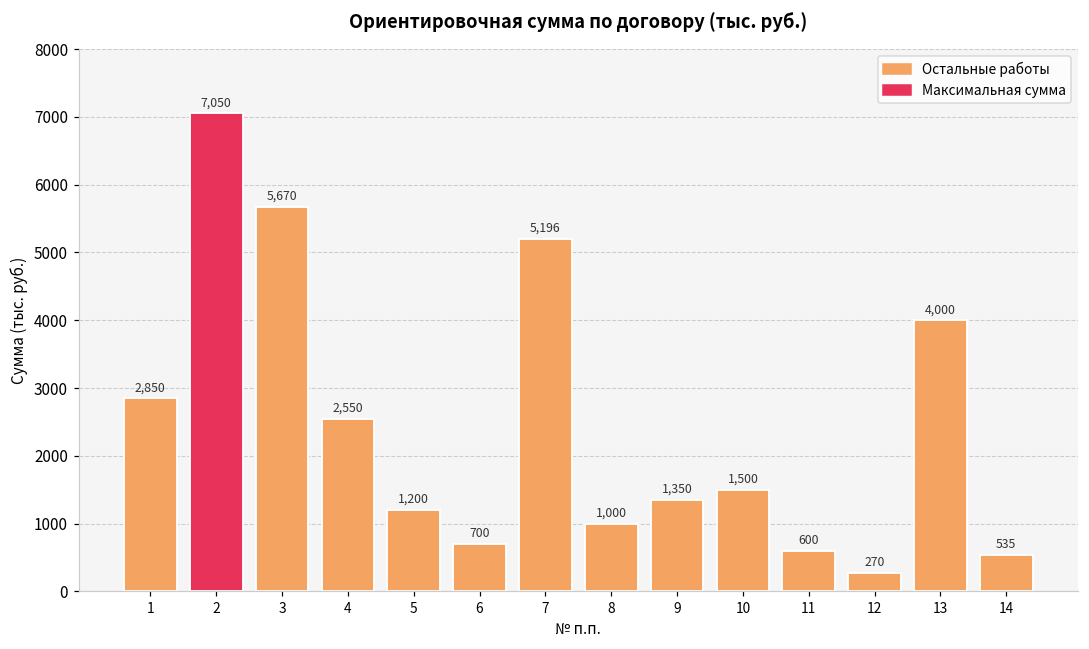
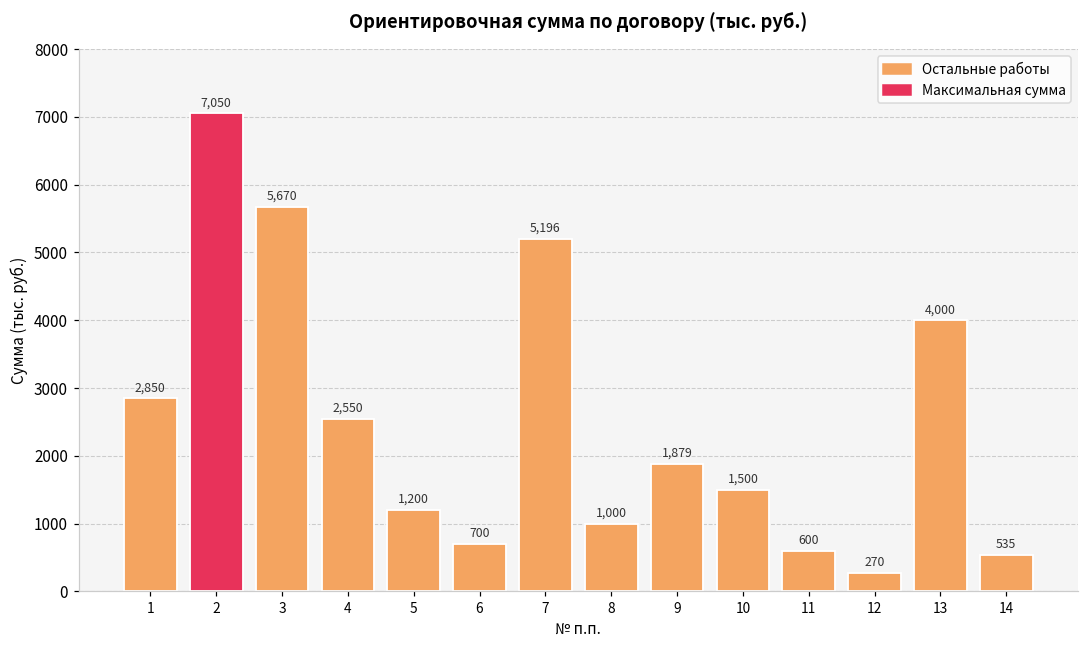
  {
    "1": "2,850",
    "2": "7,050",
    "3": "5,670",
    "4": "2,550",
    "5": "1,200",
    "6": "700",
    "7": "5,196",
    "8": "1,000",
-   "9": "1,350",
+   "9": "1,879",
    "10": "1,500",
    "11": "600",
    "12": "270",
    "13": "4,000",
    "14": "535"
  }
